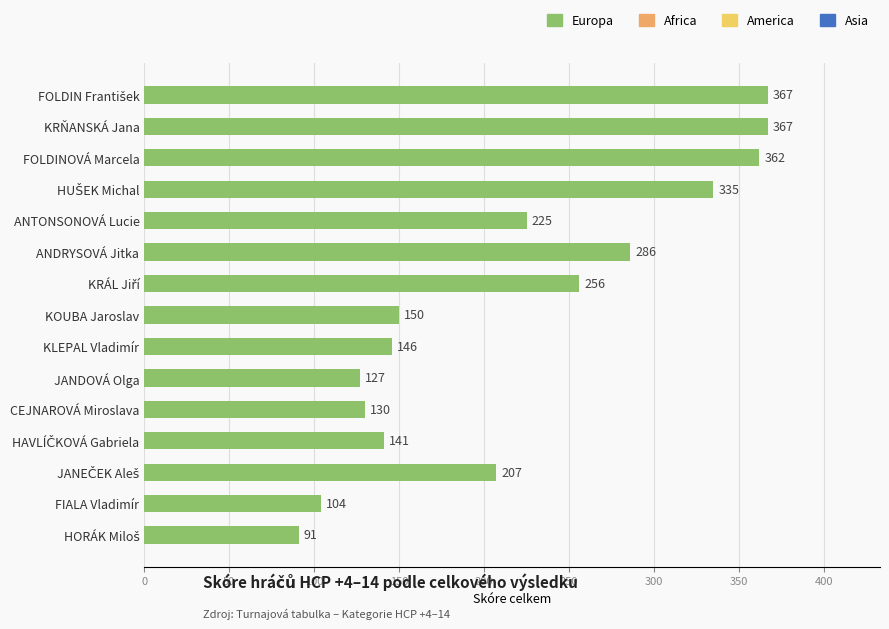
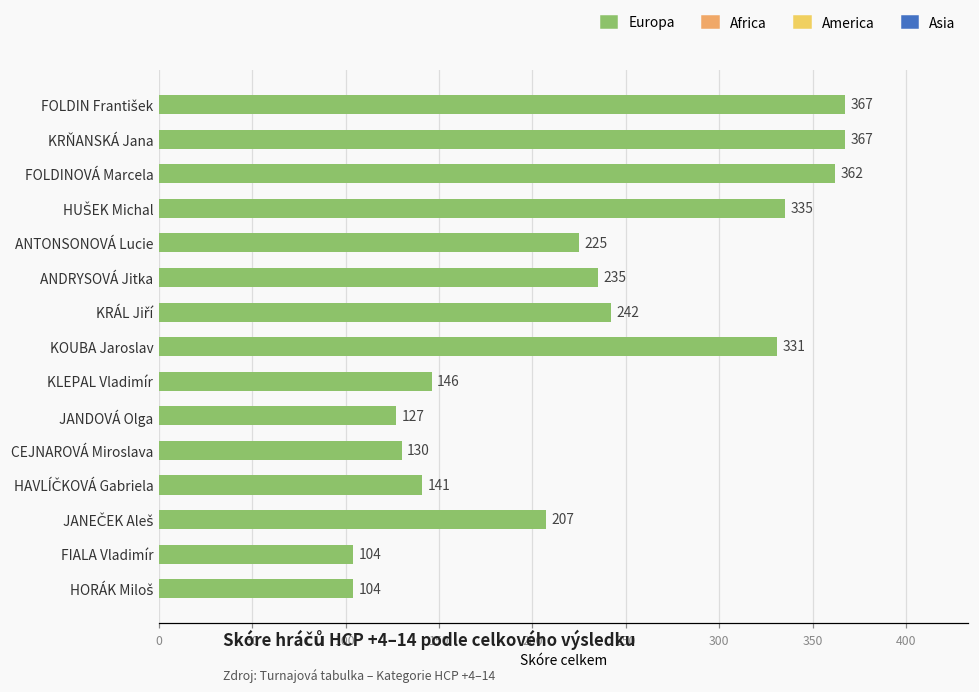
  {
    "FOLDIN František": 367,
    "KRŇANSKÁ Jana": 367,
    "FOLDINOVÁ Marcela": 362,
    "HUŠEK Michal": 335,
    "ANTONSONOVÁ Lucie": 225,
-   "ANDRYSOVÁ Jitka": 286,
-   "KRÁL Jiří": 256,
-   "KOUBA Jaroslav": 150,
+   "ANDRYSOVÁ Jitka": 235,
+   "KRÁL Jiří": 242,
+   "KOUBA Jaroslav": 331,
    "KLEPAL Vladimír": 146,
    "JANDOVÁ Olga": 127,
    "CEJNAROVÁ Miroslava": 130,
    "HAVLÍČKOVÁ Gabriela": 141,
    "JANEČEK Aleš": 207,
    "FIALA Vladimír": 104,
-   "HORÁK Miloš": 91
+   "HORÁK Miloš": 104
  }
